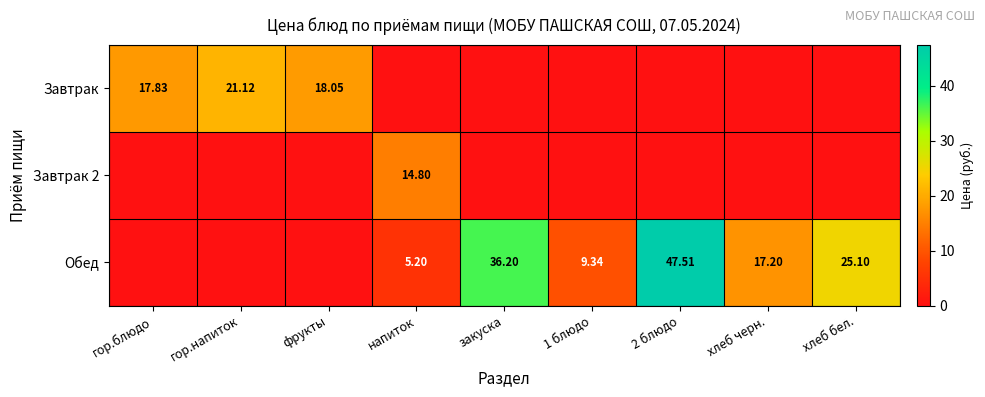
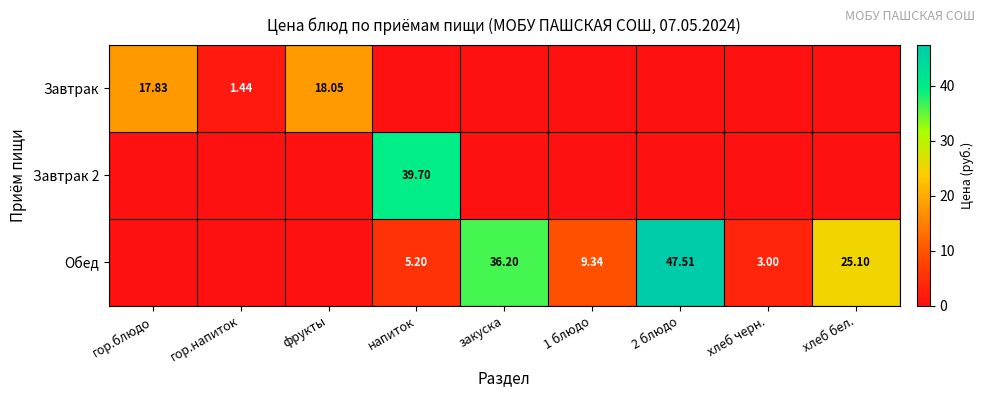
  {
    "Завтрак": {
      "гор.блюдо": 17.83,
-     "гор.напиток": 21.12,
+     "гор.напиток": 1.44,
      "фрукты": 18.05
    },
    "Завтрак 2": {
-     "напиток": 14.80
+     "напиток": 39.70
    },
    "Обед": {
      "напиток": 5.20,
      "закуска": 36.20,
      "1 блюдо": 9.34,
      "2 блюдо": 47.51,
-     "хлеб черн.": 17.20,
+     "хлеб черн.": 3.00,
      "хлеб бел.": 25.10
    }
  }
